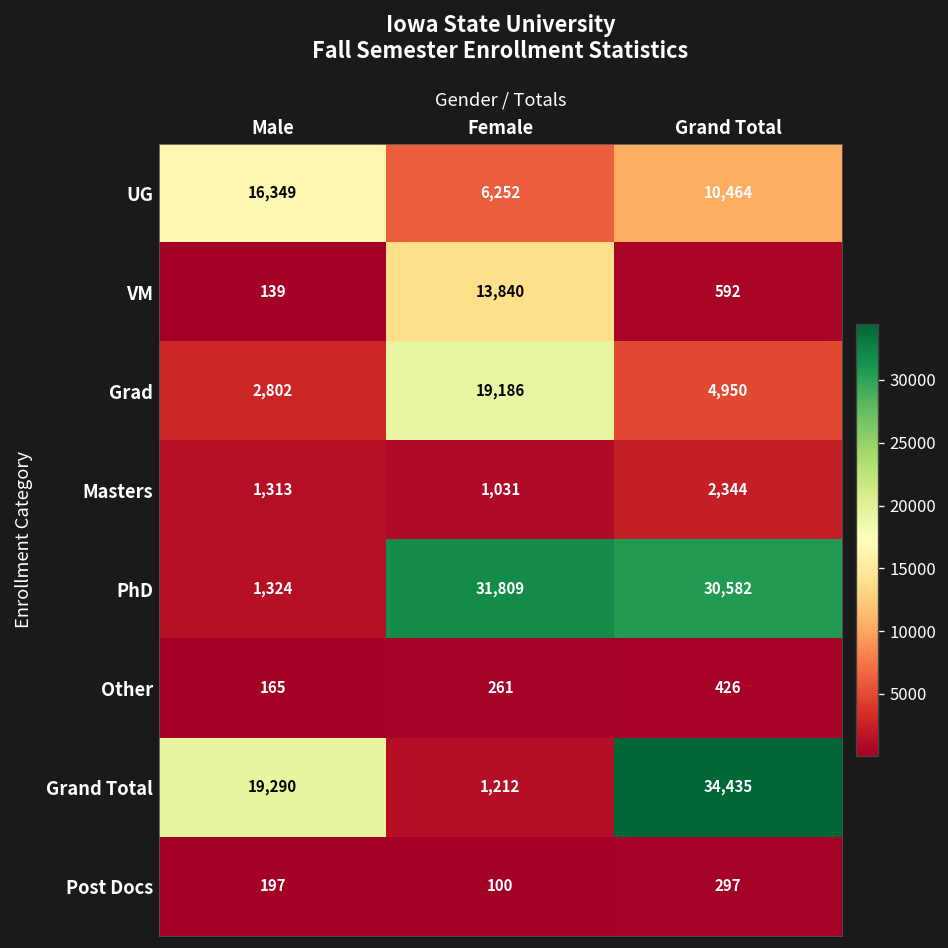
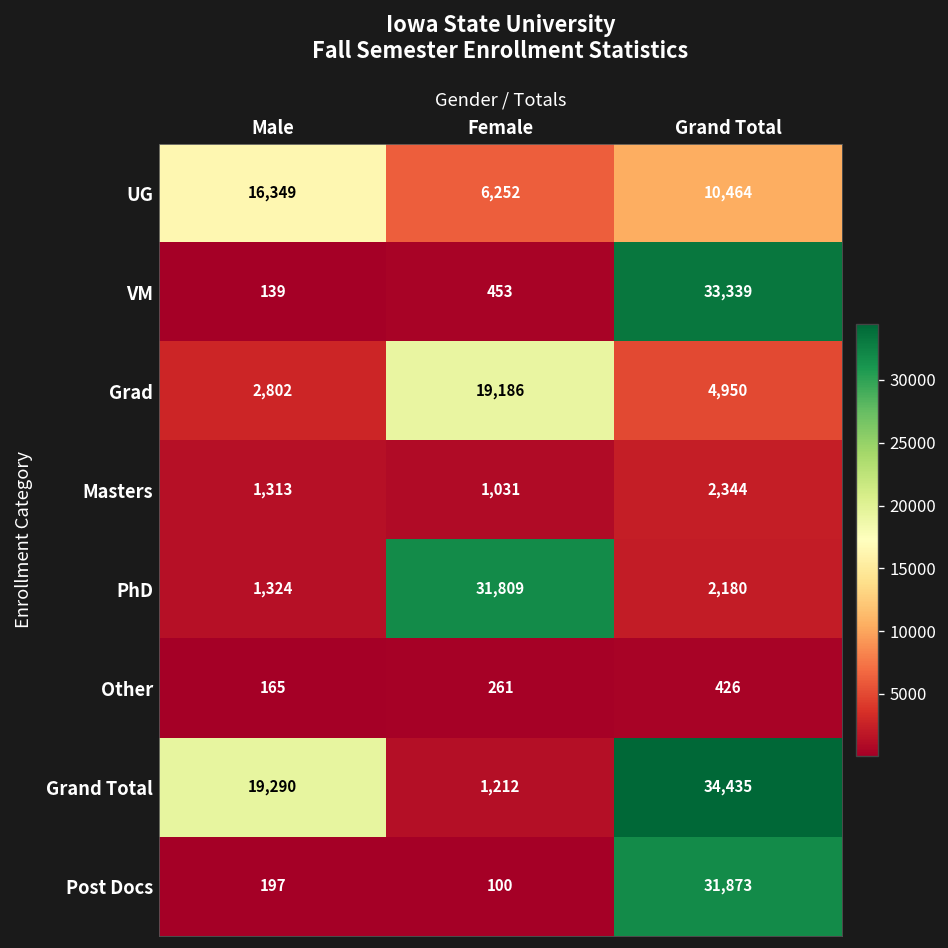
  {
    "UG": {
      "Male": "16,349",
      "Female": "6,252",
      "Grand Total": "10,464"
    },
    "VM": {
      "Male": "139",
-     "Female": "13,840",
-     "Grand Total": "592"
+     "Female": "453",
+     "Grand Total": "33,339"
    },
    "Grad": {
      "Male": "2,802",
      "Female": "19,186",
      "Grand Total": "4,950"
    },
    "Masters": {
      "Male": "1,313",
      "Female": "1,031",
      "Grand Total": "2,344"
    },
    "PhD": {
      "Male": "1,324",
      "Female": "31,809",
-     "Grand Total": "30,582"
+     "Grand Total": "2,180"
    },
    "Other": {
      "Male": "165",
      "Female": "261",
      "Grand Total": "426"
    },
    "Grand Total": {
      "Male": "19,290",
      "Female": "1,212",
      "Grand Total": "34,435"
    },
    "Post Docs": {
      "Male": "197",
      "Female": "100",
-     "Grand Total": "297"
+     "Grand Total": "31,873"
    }
  }
